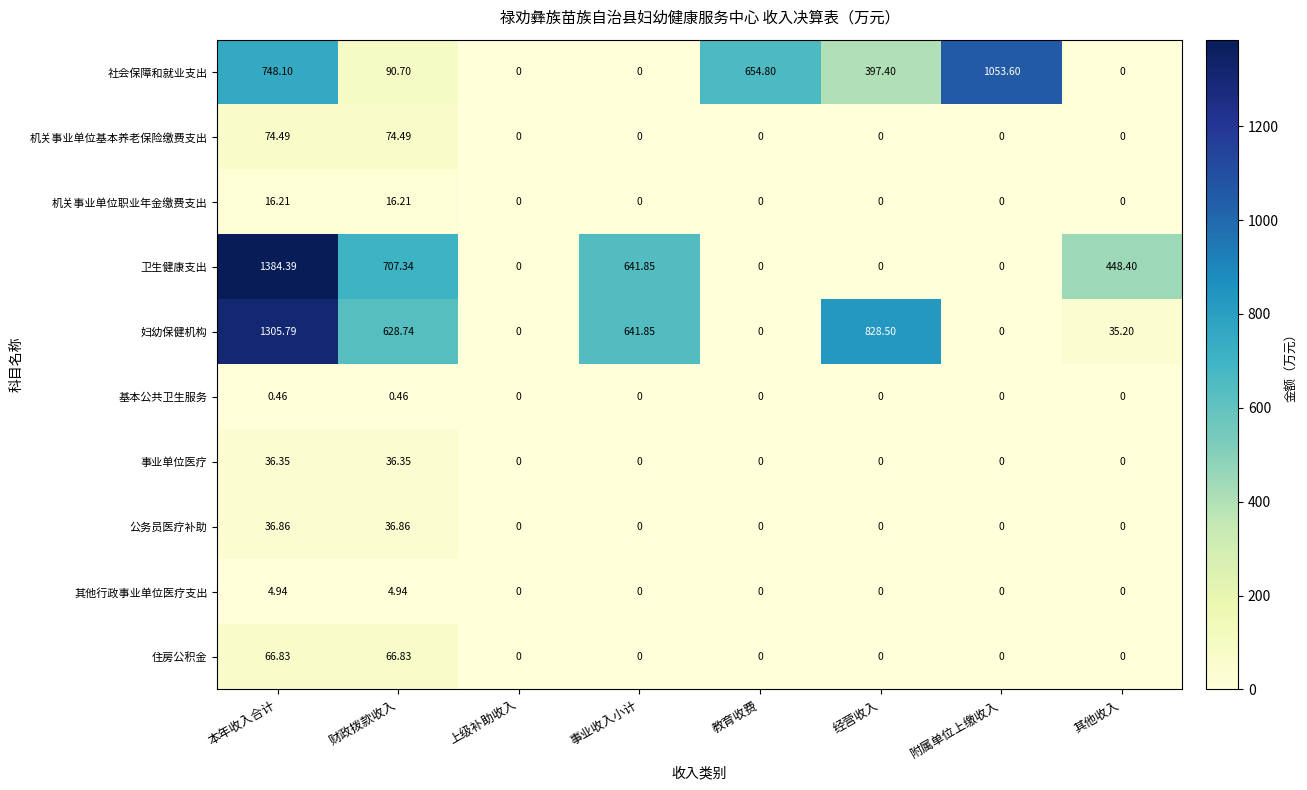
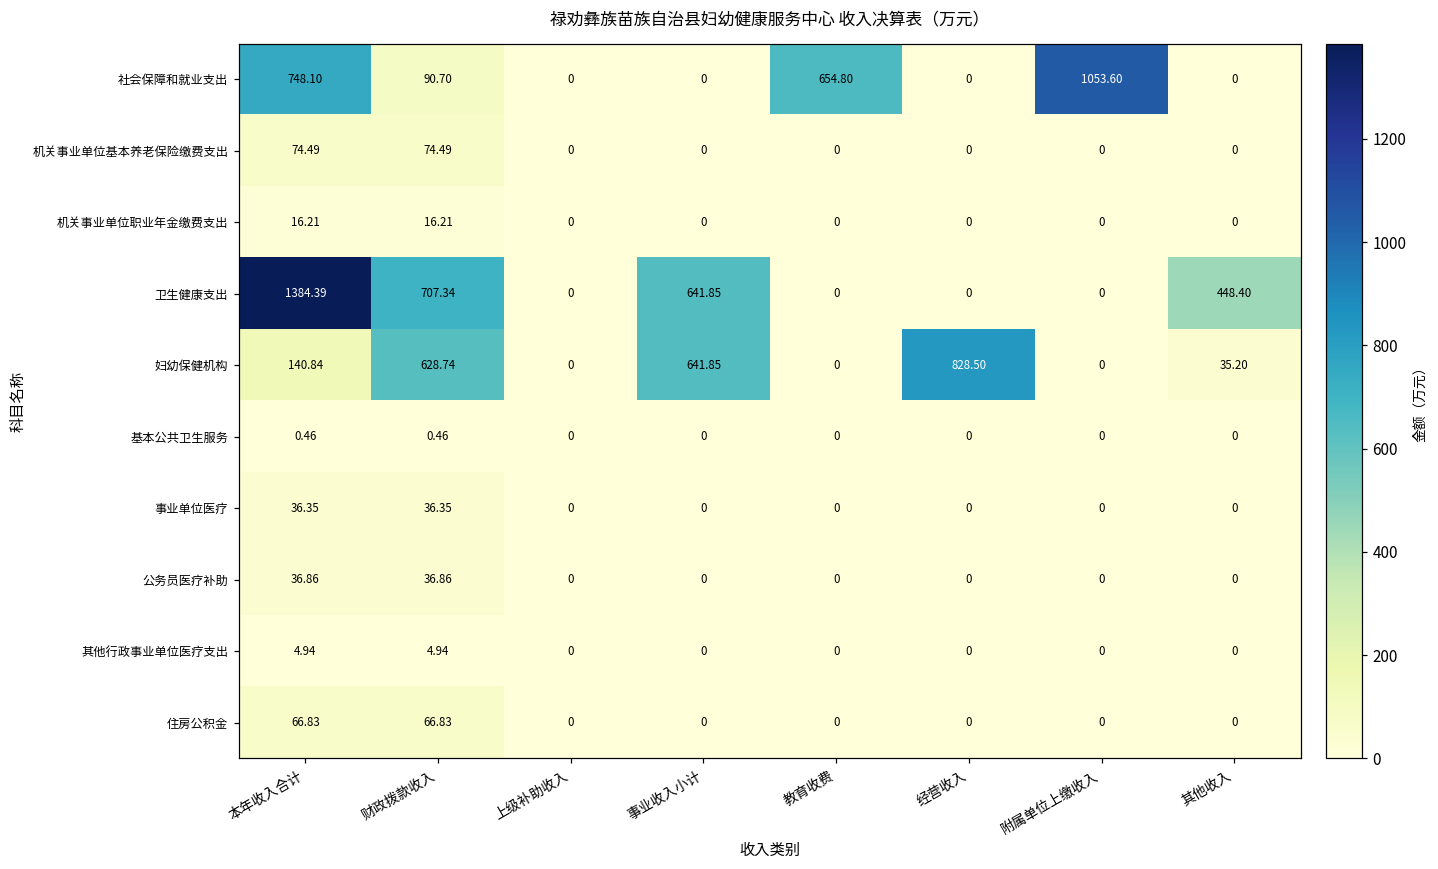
  {
    "社会保障和就业支出": {
      "本年收入合计": 748.10,
      "财政拨款收入": 90.70,
      "上级补助收入": 0,
      "事业收入小计": 0,
      "教育收费": 654.80,
-     "经营收入": 397.40,
+     "经营收入": 0,
      "附属单位上缴收入": 1053.60,
      "其他收入": 0
    },
    "机关事业单位基本养老保险缴费支出": {
      "本年收入合计": 74.49,
      "财政拨款收入": 74.49,
      "上级补助收入": 0,
      "事业收入小计": 0,
      "教育收费": 0,
      "经营收入": 0,
      "附属单位上缴收入": 0,
      "其他收入": 0
    },
    "机关事业单位职业年金缴费支出": {
      "本年收入合计": 16.21,
      "财政拨款收入": 16.21,
      "上级补助收入": 0,
      "事业收入小计": 0,
      "教育收费": 0,
      "经营收入": 0,
      "附属单位上缴收入": 0,
      "其他收入": 0
    },
    "卫生健康支出": {
      "本年收入合计": 1384.39,
      "财政拨款收入": 707.34,
      "上级补助收入": 0,
      "事业收入小计": 641.85,
      "教育收费": 0,
      "经营收入": 0,
      "附属单位上缴收入": 0,
      "其他收入": 448.40
    },
    "妇幼保健机构": {
-     "本年收入合计": 1305.79,
+     "本年收入合计": 140.84,
      "财政拨款收入": 628.74,
      "上级补助收入": 0,
      "事业收入小计": 641.85,
      "教育收费": 0,
      "经营收入": 828.50,
      "附属单位上缴收入": 0,
      "其他收入": 35.20
    },
    "基本公共卫生服务": {
      "本年收入合计": 0.46,
      "财政拨款收入": 0.46,
      "上级补助收入": 0,
      "事业收入小计": 0,
      "教育收费": 0,
      "经营收入": 0,
      "附属单位上缴收入": 0,
      "其他收入": 0
    },
    "事业单位医疗": {
      "本年收入合计": 36.35,
      "财政拨款收入": 36.35,
      "上级补助收入": 0,
      "事业收入小计": 0,
      "教育收费": 0,
      "经营收入": 0,
      "附属单位上缴收入": 0,
      "其他收入": 0
    },
    "公务员医疗补助": {
      "本年收入合计": 36.86,
      "财政拨款收入": 36.86,
      "上级补助收入": 0,
      "事业收入小计": 0,
      "教育收费": 0,
      "经营收入": 0,
      "附属单位上缴收入": 0,
      "其他收入": 0
    },
    "其他行政事业单位医疗支出": {
      "本年收入合计": 4.94,
      "财政拨款收入": 4.94,
      "上级补助收入": 0,
      "事业收入小计": 0,
      "教育收费": 0,
      "经营收入": 0,
      "附属单位上缴收入": 0,
      "其他收入": 0
    },
    "住房公积金": {
      "本年收入合计": 66.83,
      "财政拨款收入": 66.83,
      "上级补助收入": 0,
      "事业收入小计": 0,
      "教育收费": 0,
      "经营收入": 0,
      "附属单位上缴收入": 0,
      "其他收入": 0
    }
  }
